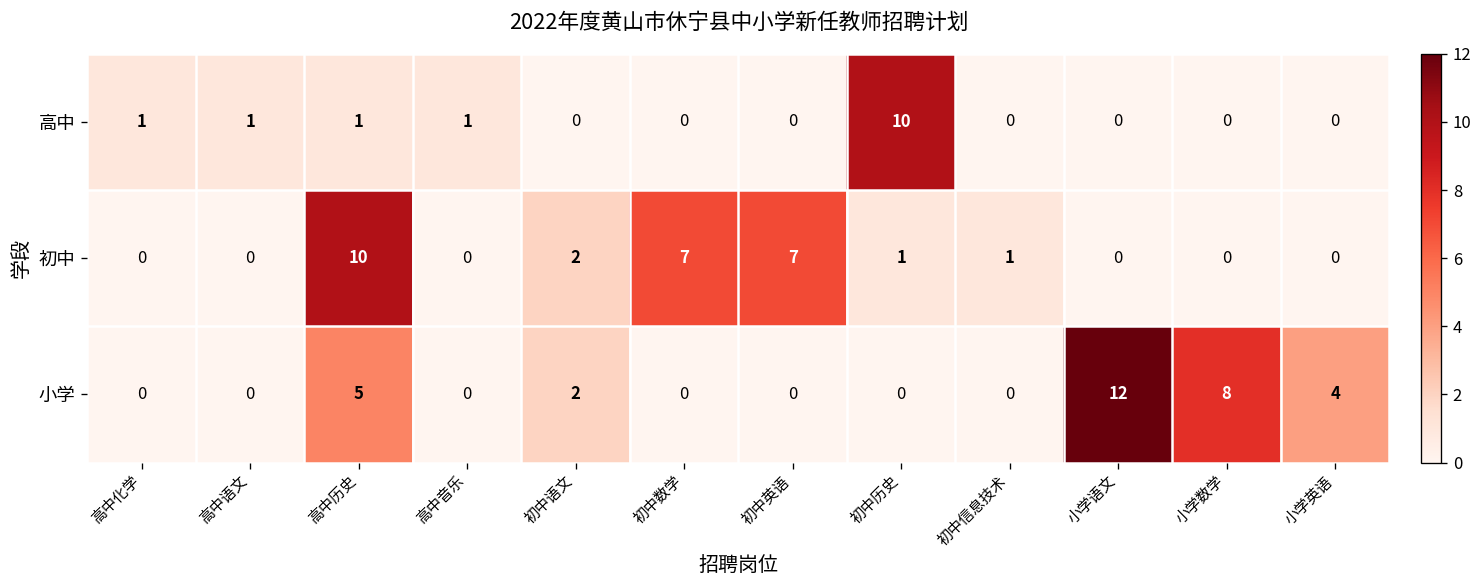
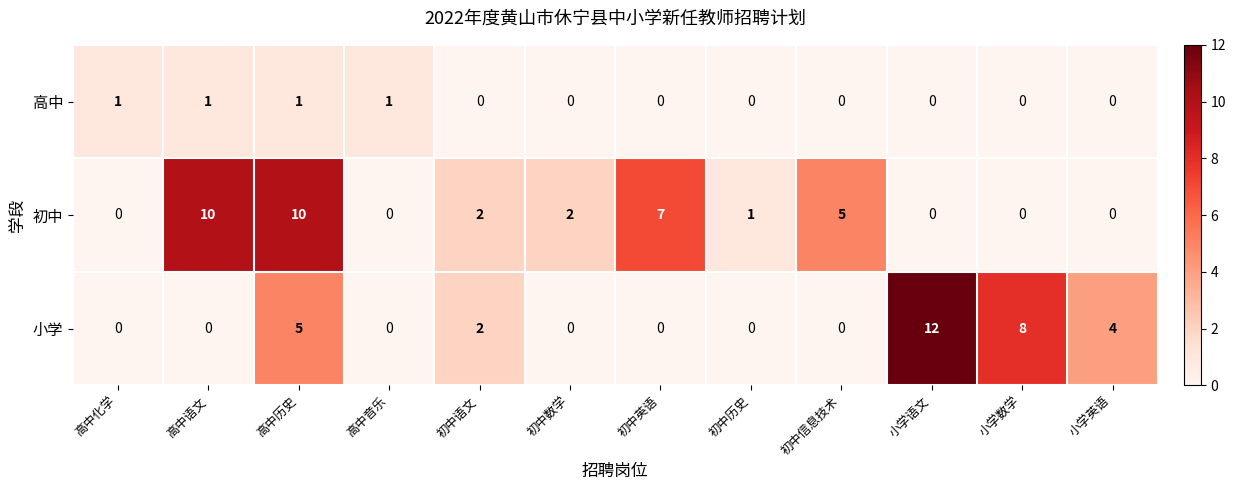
  {
    "高中": {
      "高中化学": 1,
      "高中语文": 1,
      "高中历史": 1,
      "高中音乐": 1,
      "初中语文": 0,
      "初中数学": 0,
      "初中英语": 0,
-     "初中历史": 10,
+     "初中历史": 0,
      "初中信息技术": 0,
      "小学语文": 0,
      "小学数学": 0,
      "小学英语": 0
    },
    "初中": {
      "高中化学": 0,
-     "高中语文": 0,
+     "高中语文": 10,
      "高中历史": 10,
      "高中音乐": 0,
      "初中语文": 2,
-     "初中数学": 7,
+     "初中数学": 2,
      "初中英语": 7,
      "初中历史": 1,
-     "初中信息技术": 1,
+     "初中信息技术": 5,
      "小学语文": 0,
      "小学数学": 0,
      "小学英语": 0
    },
    "小学": {
      "高中化学": 0,
      "高中语文": 0,
      "高中历史": 5,
      "高中音乐": 0,
      "初中语文": 2,
      "初中数学": 0,
      "初中英语": 0,
      "初中历史": 0,
      "初中信息技术": 0,
      "小学语文": 12,
      "小学数学": 8,
      "小学英语": 4
    }
  }
